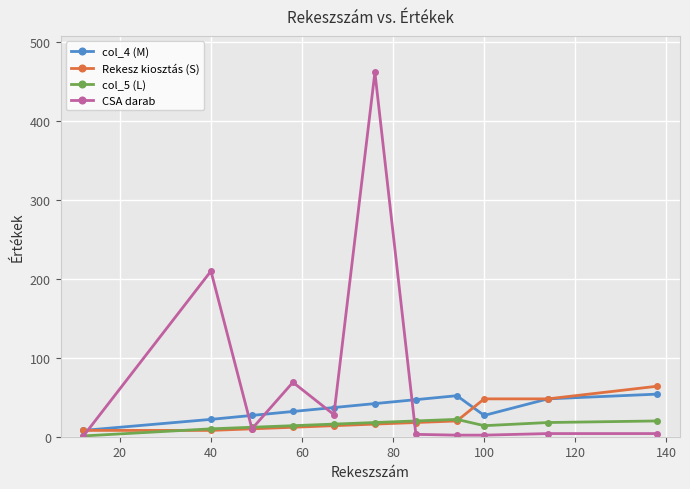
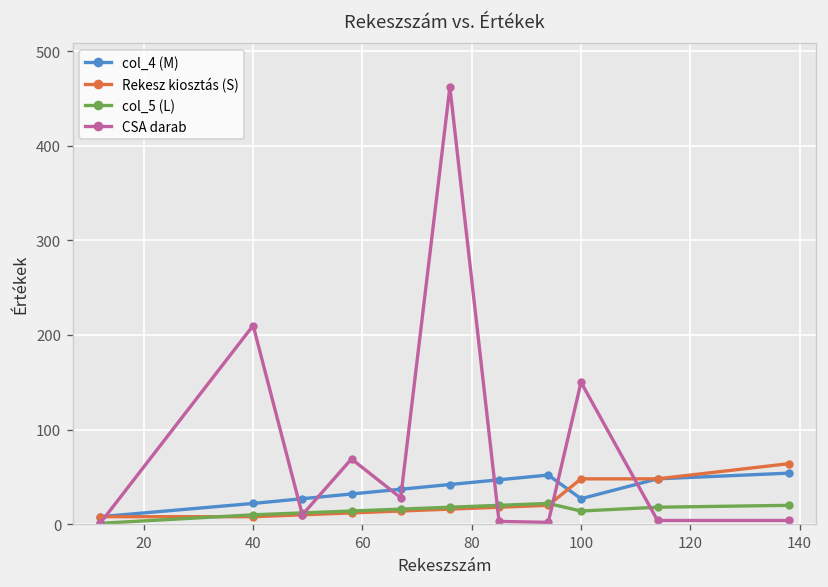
  {
    "col_4 (M)": {
      "40": 20,
      "100": 30
    },
    "Rekesz kiosztás (S)": {
      "100": 50
    },
    "col_5 (L)": {
      "100": 10
    },
    "CSA darab": {
      "40": 210,
-     "100": 0
+     "100": 150
    }
  }
